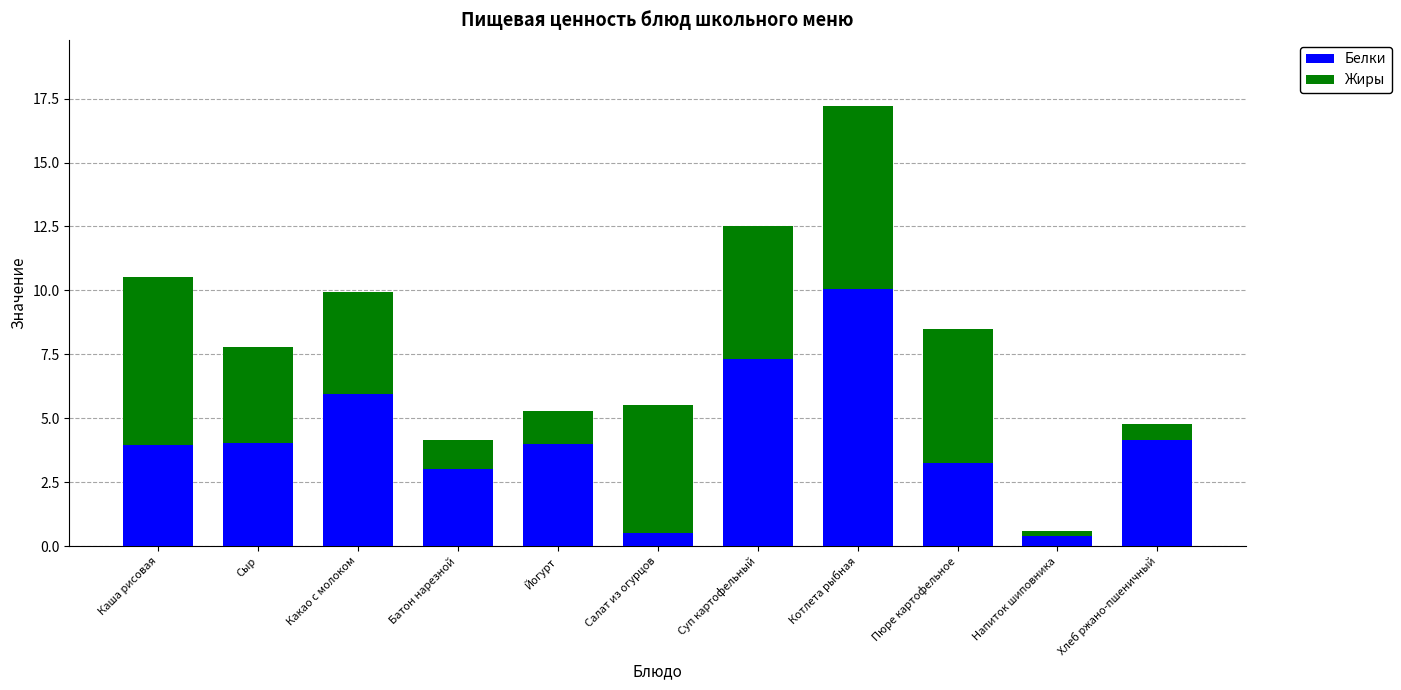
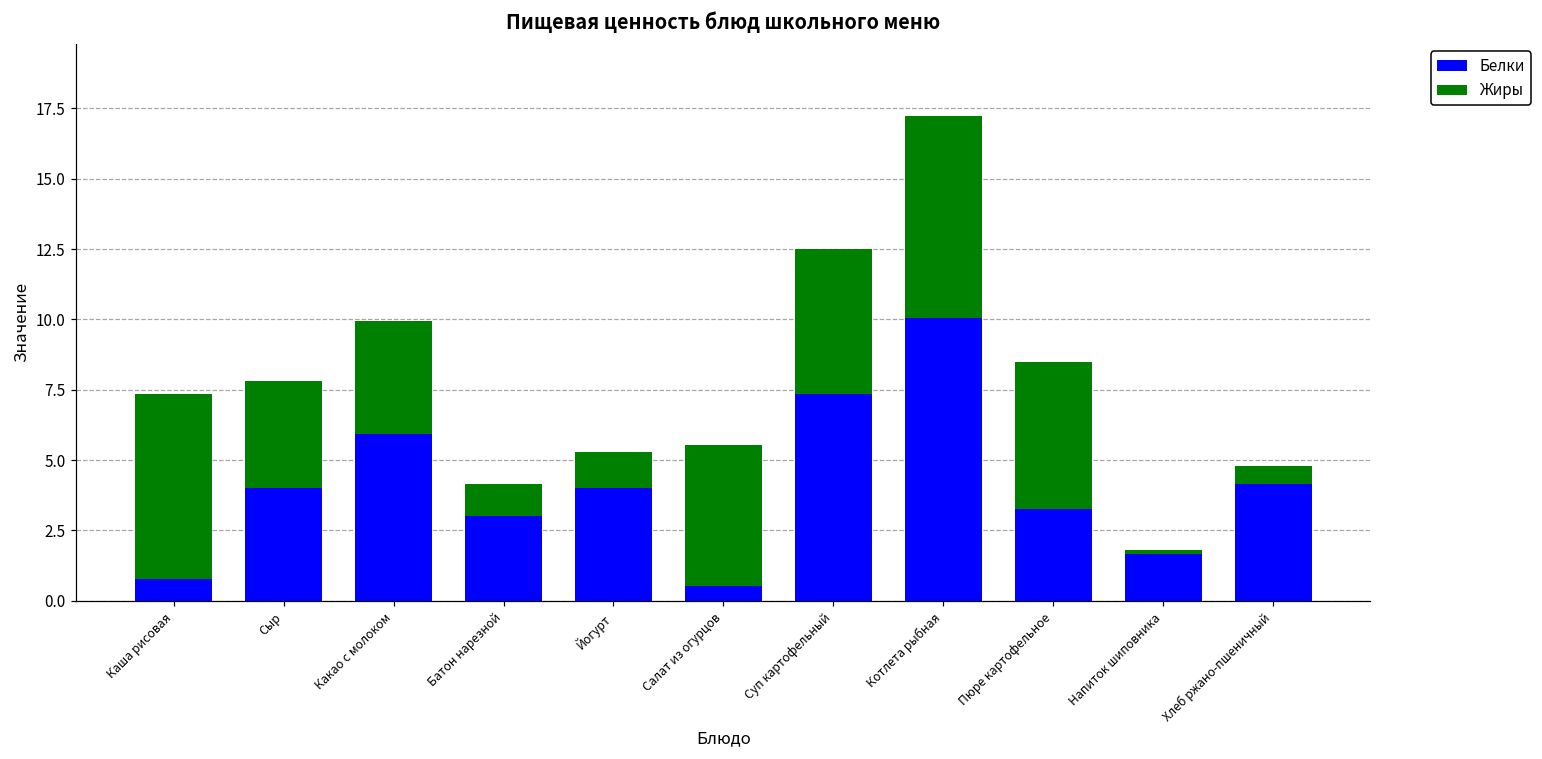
  {
    "Белки": {
-     "Каша рисовая": 4.0,
+     "Каша рисовая": 0.8,
      "Сыр": 4.0,
      "Какао с молоком": 5.9,
      "Батон нарезной": 3.0,
      "Йогурт": 4.0,
      "Салат из огурцов": 0.5,
      "Суп картофельный": 7.3,
      "Котлета рыбная": 10.1,
      "Пюре картофельное": 3.2,
-     "Напиток шиповника": 0.4,
+     "Напиток шиповника": 1.6,
      "Хлеб ржано-пшеничный": 4.1
    },
    "Жиры": {
      "Каша рисовая": 6.6,
      "Сыр": 3.8,
      "Какао с молоком": 4.0,
      "Батон нарезной": 1.2,
      "Йогурт": 1.3,
      "Салат из огурцов": 5.0,
      "Суп картофельный": 5.2,
      "Котлета рыбная": 7.1,
      "Пюре картофельное": 5.2,
      "Напиток шиповника": 0.2,
      "Хлеб ржано-пшеничный": 0.7
    }
  }
